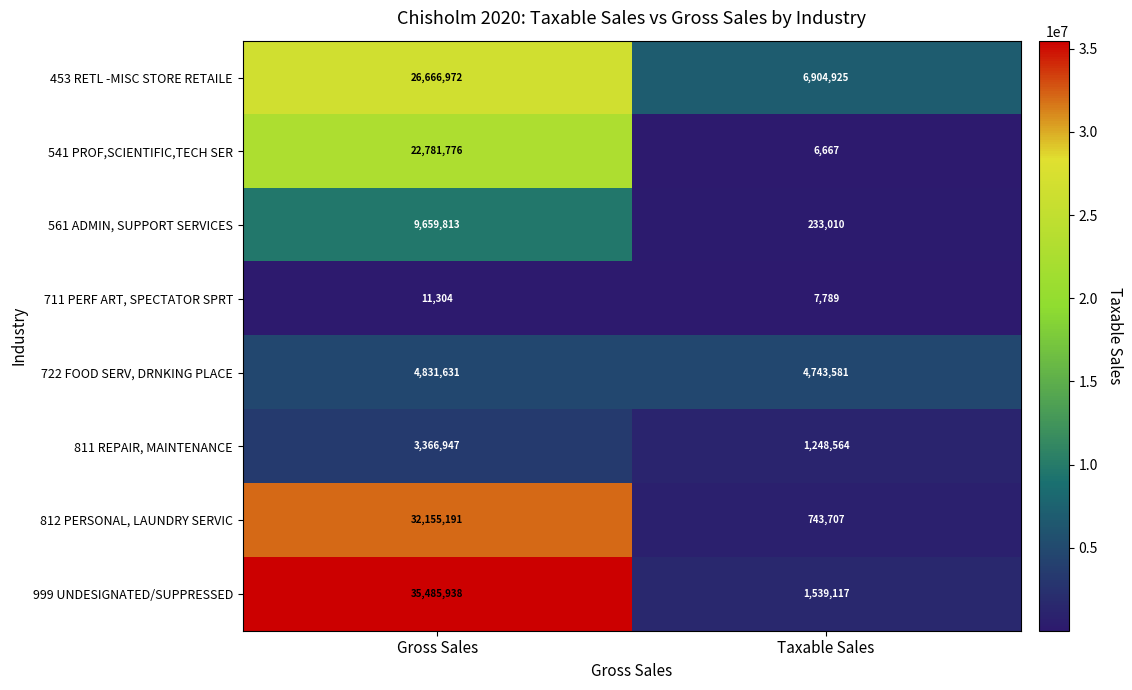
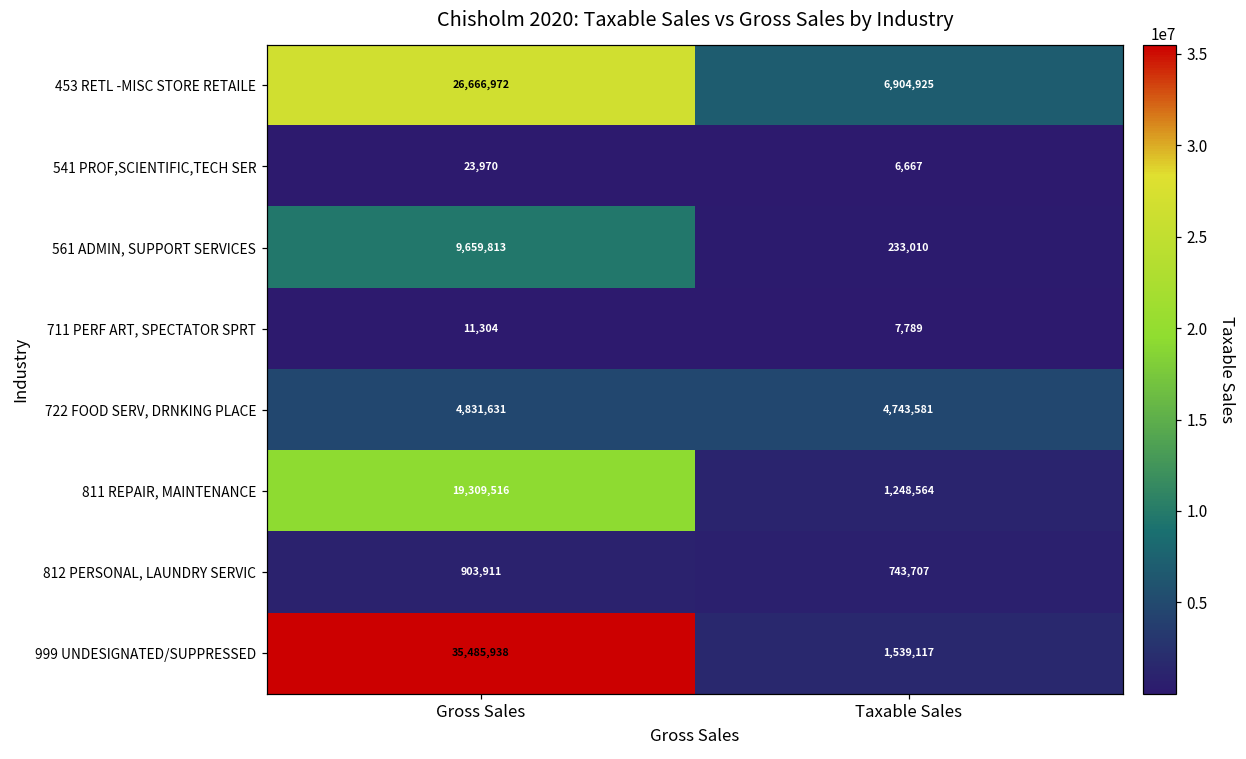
  {
    "453 RETL -MISC STORE RETAILE": {
      "Gross Sales": "26,666,972",
      "Taxable Sales": "6,904,925"
    },
    "541 PROF,SCIENTIFIC,TECH SER": {
-     "Gross Sales": "22,781,776",
+     "Gross Sales": "23,970",
      "Taxable Sales": "6,667"
    },
    "561 ADMIN, SUPPORT SERVICES": {
      "Gross Sales": "9,659,813",
      "Taxable Sales": "233,010"
    },
    "711 PERF ART, SPECTATOR SPRT": {
      "Gross Sales": "11,304",
      "Taxable Sales": "7,789"
    },
    "722 FOOD SERV, DRNKING PLACE": {
      "Gross Sales": "4,831,631",
      "Taxable Sales": "4,743,581"
    },
    "811 REPAIR, MAINTENANCE": {
-     "Gross Sales": "3,366,947",
+     "Gross Sales": "19,309,516",
      "Taxable Sales": "1,248,564"
    },
    "812 PERSONAL, LAUNDRY SERVIC": {
-     "Gross Sales": "32,155,191",
+     "Gross Sales": "903,911",
      "Taxable Sales": "743,707"
    },
    "999 UNDESIGNATED/SUPPRESSED": {
      "Gross Sales": "35,485,938",
      "Taxable Sales": "1,539,117"
    }
  }
